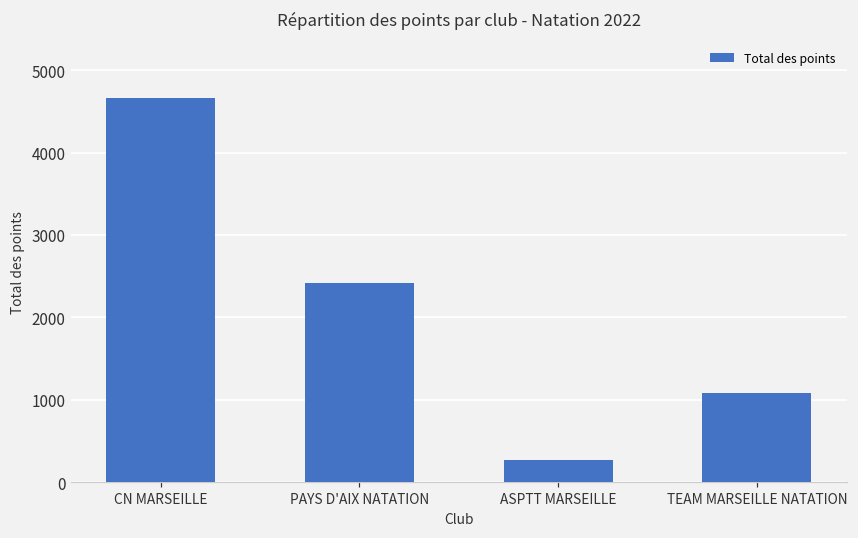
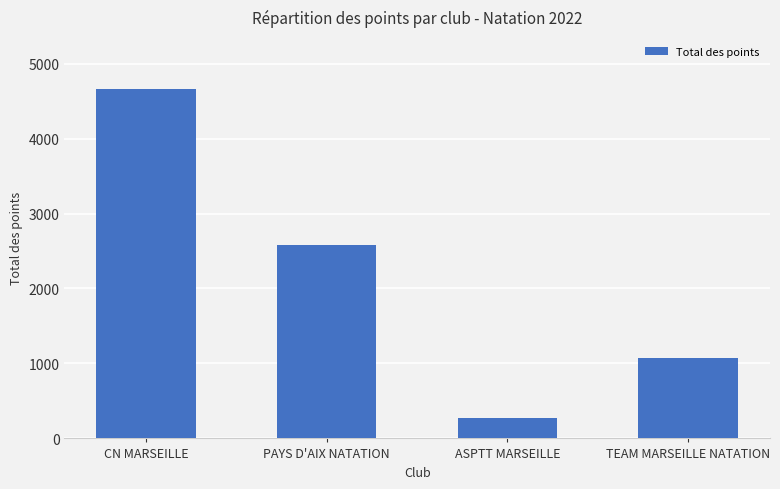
  {
    "CN MARSEILLE": 4700,
-   "PAYS D'AIX NATATION": 2400,
+   "PAYS D'AIX NATATION": 2600,
    "ASPTT MARSEILLE": 300,
    "TEAM MARSEILLE NATATION": 1100
  }
